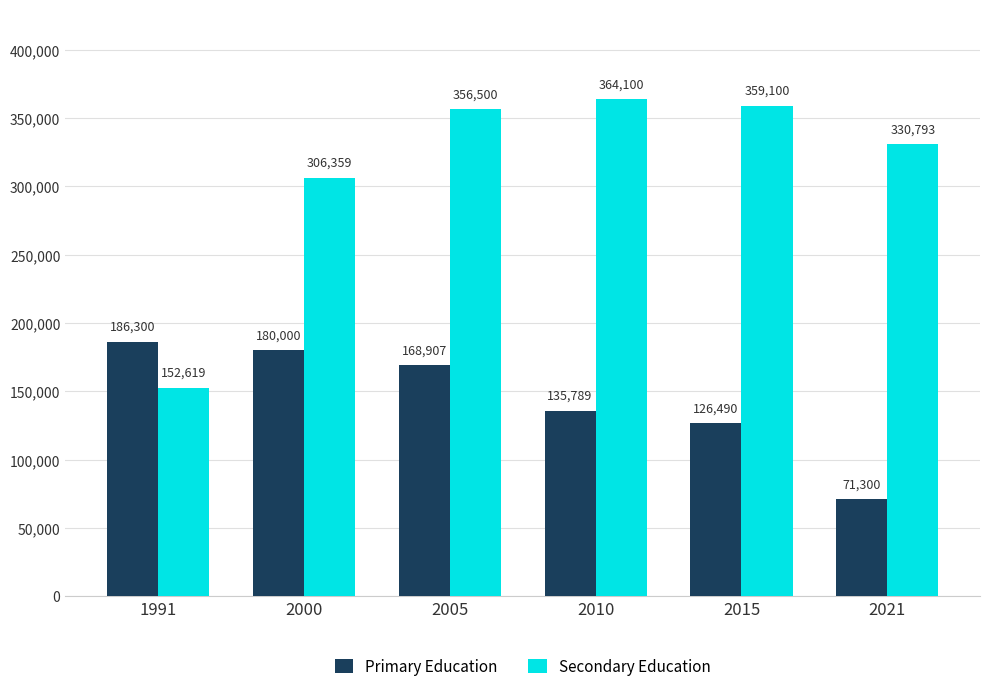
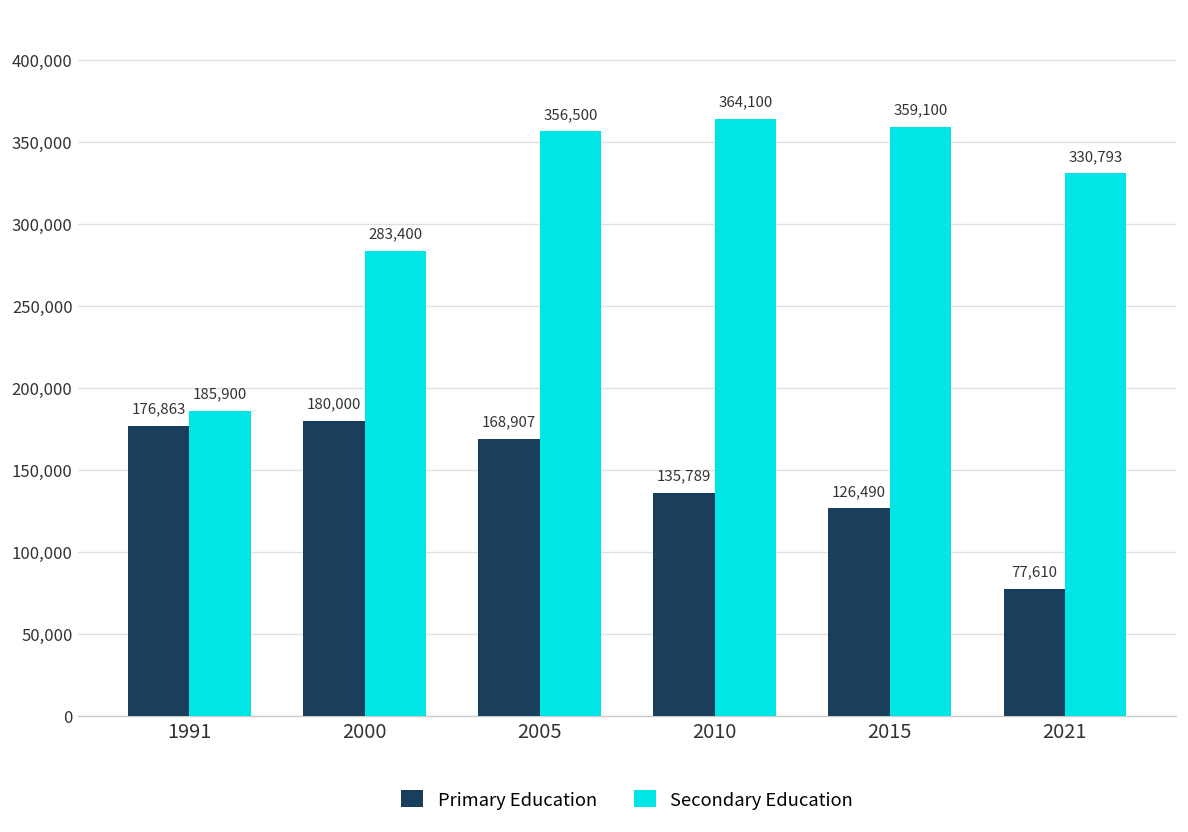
  {
    "Primary Education": {
-     "1991": "186,300",
+     "1991": "176,863",
      "2000": "180,000",
      "2005": "168,907",
      "2010": "135,789",
      "2015": "126,490",
-     "2021": "71,300"
+     "2021": "77,610"
    },
    "Secondary Education": {
-     "1991": "152,619",
-     "2000": "306,359",
+     "1991": "185,900",
+     "2000": "283,400",
      "2005": "356,500",
      "2010": "364,100",
      "2015": "359,100",
      "2021": "330,793"
    }
  }
